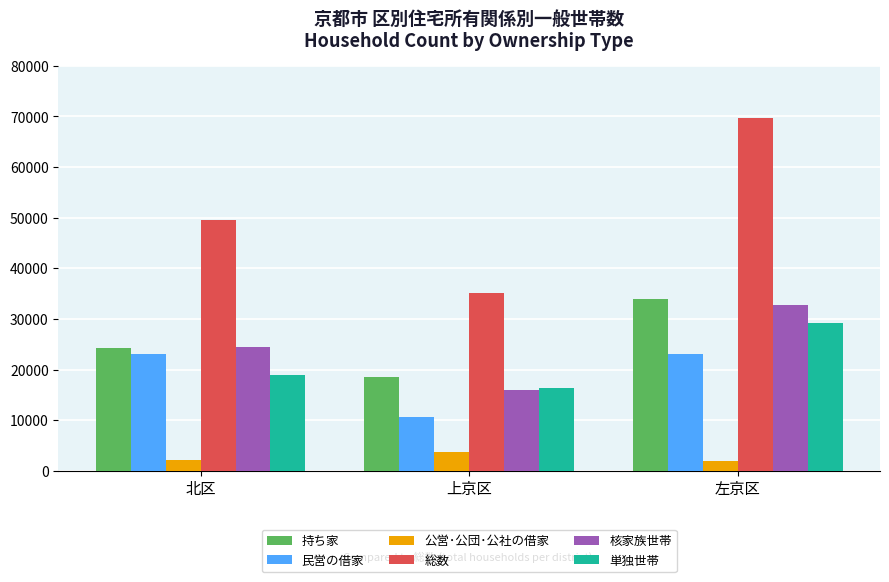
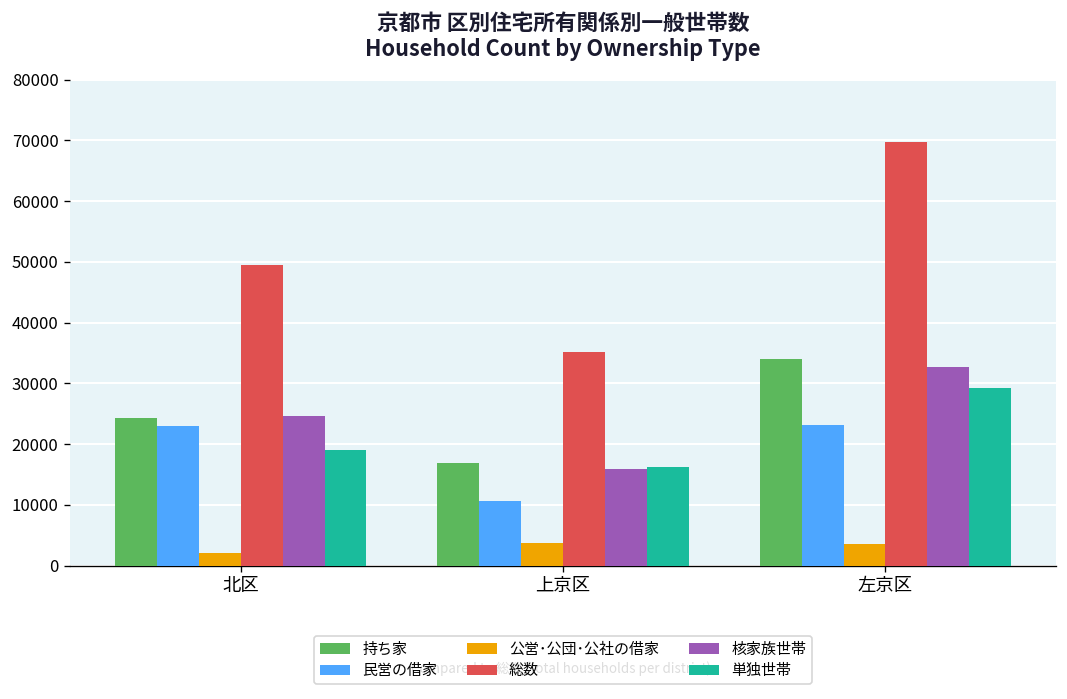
  {
    "持ち家": {
      "北区": 24000,
-     "上京区": 18000,
+     "上京区": 17000,
      "左京区": 34000
    },
    "民営の借家": {
      "北区": 23000,
      "上京区": 11000,
      "左京区": 23000
    },
    "公営･公団･公社の借家": {
      "北区": 2000,
      "上京区": 4000,
-     "左京区": 2000
+     "左京区": 4000
    },
    "総数": {
      "北区": 49000,
      "上京区": 35000,
      "左京区": 70000
    },
    "核家族世帯": {
      "北区": 25000,
      "上京区": 16000,
      "左京区": 33000
    },
    "単独世帯": {
      "北区": 19000,
      "上京区": 16000,
      "左京区": 29000
    }
  }
